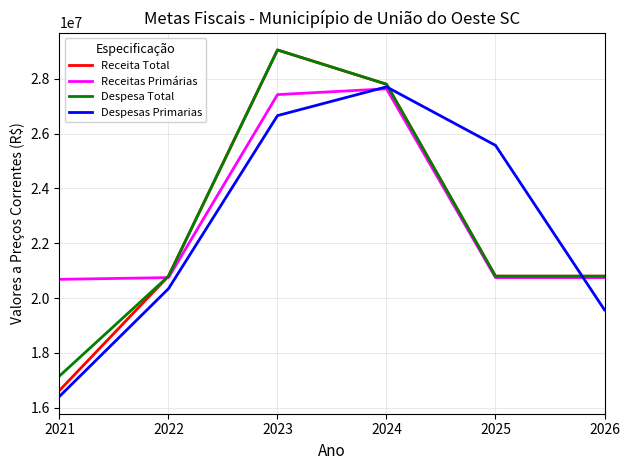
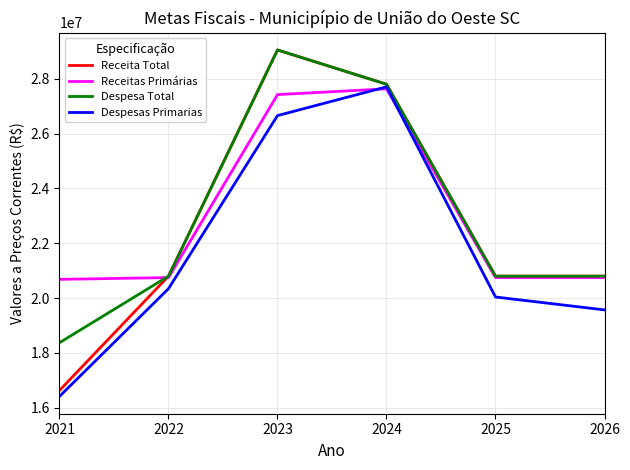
  {
    "Receita Total": {
      "2021": 16600000
    },
    "Receitas Primárias": {
      "2021": 20700000,
      "2023": 27400000
    },
    "Despesa Total": {
-     "2021": 17200000
+     "2021": 18400000
    },
    "Despesas Primarias": {
      "2021": 16400000,
      "2022": 20300000,
      "2023": 26700000,
-     "2025": 25600000,
+     "2025": 20000000,
      "2026": 19600000
    }
  }
